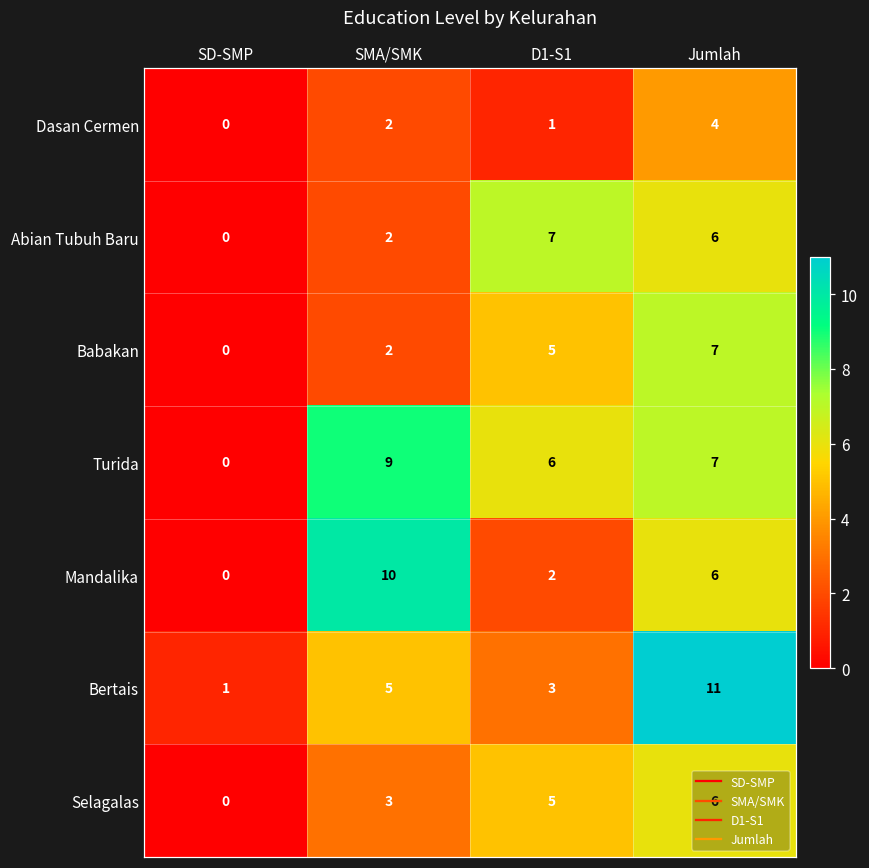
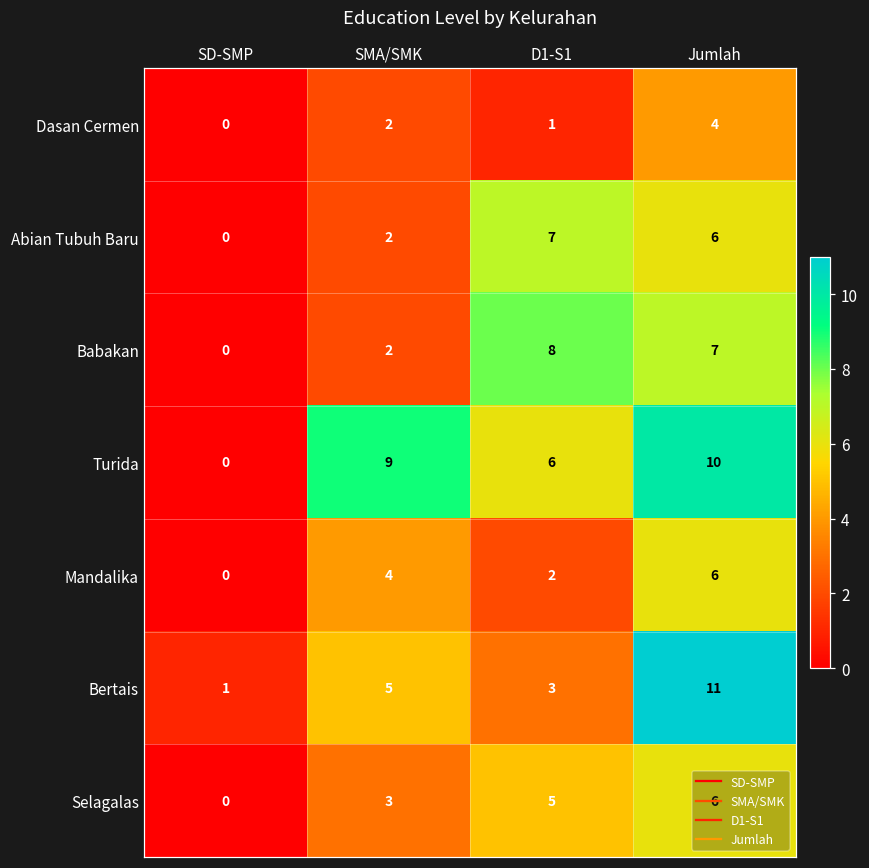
  {
    "Dasan Cermen": {
      "SD-SMP": 0,
      "SMA/SMK": 2,
      "D1-S1": 1,
      "Jumlah": 4
    },
    "Abian Tubuh Baru": {
      "SD-SMP": 0,
      "SMA/SMK": 2,
      "D1-S1": 7,
      "Jumlah": 6
    },
    "Babakan": {
      "SD-SMP": 0,
      "SMA/SMK": 2,
-     "D1-S1": 5,
+     "D1-S1": 8,
      "Jumlah": 7
    },
    "Turida": {
      "SD-SMP": 0,
      "SMA/SMK": 9,
      "D1-S1": 6,
-     "Jumlah": 7
+     "Jumlah": 10
    },
    "Mandalika": {
      "SD-SMP": 0,
-     "SMA/SMK": 10,
+     "SMA/SMK": 4,
      "D1-S1": 2,
      "Jumlah": 6
    },
    "Bertais": {
      "SD-SMP": 1,
      "SMA/SMK": 5,
      "D1-S1": 3,
      "Jumlah": 11
    },
    "Selagalas": {
      "SD-SMP": 0,
      "SMA/SMK": 3,
      "D1-S1": 5
    }
  }
